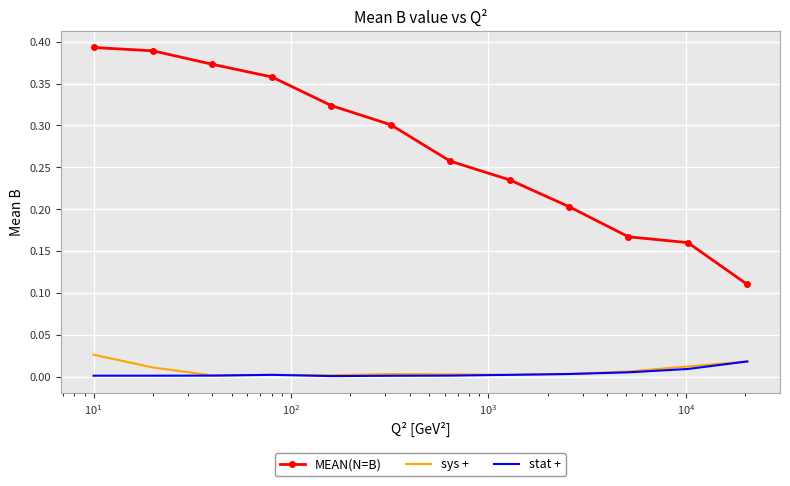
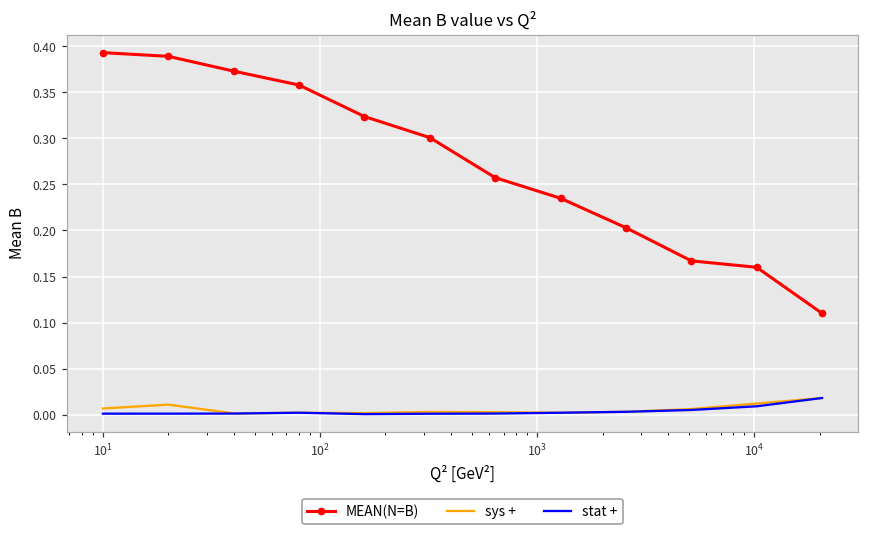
  {
    "MEAN(N=B)": {
      "10^1": 0.39
    },
    "sys +": {
-     "10^1": 0.03
+     "10^1": 0.01
    },
    "stat +": {
      "10^1": 0.00
    }
  }
